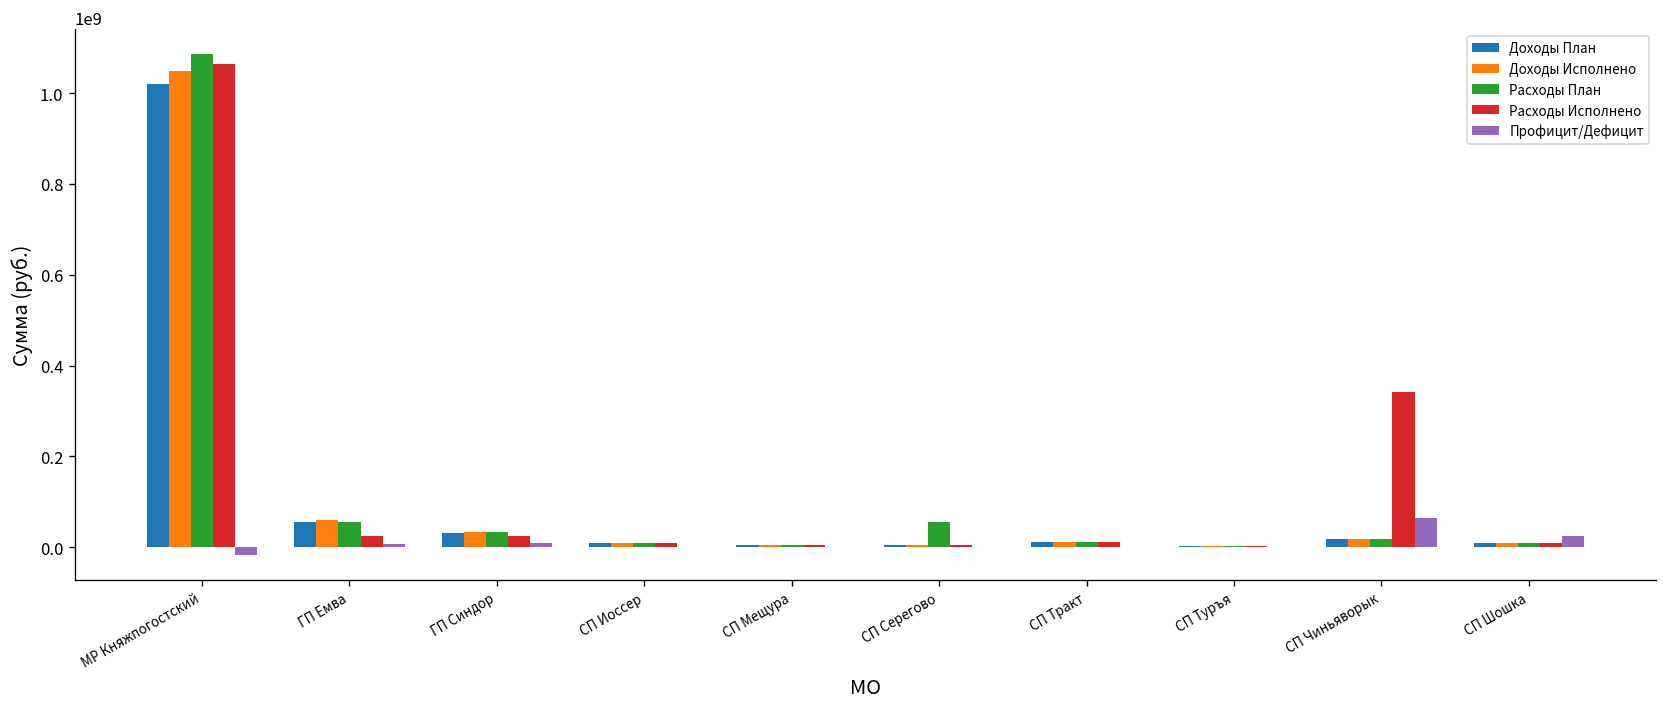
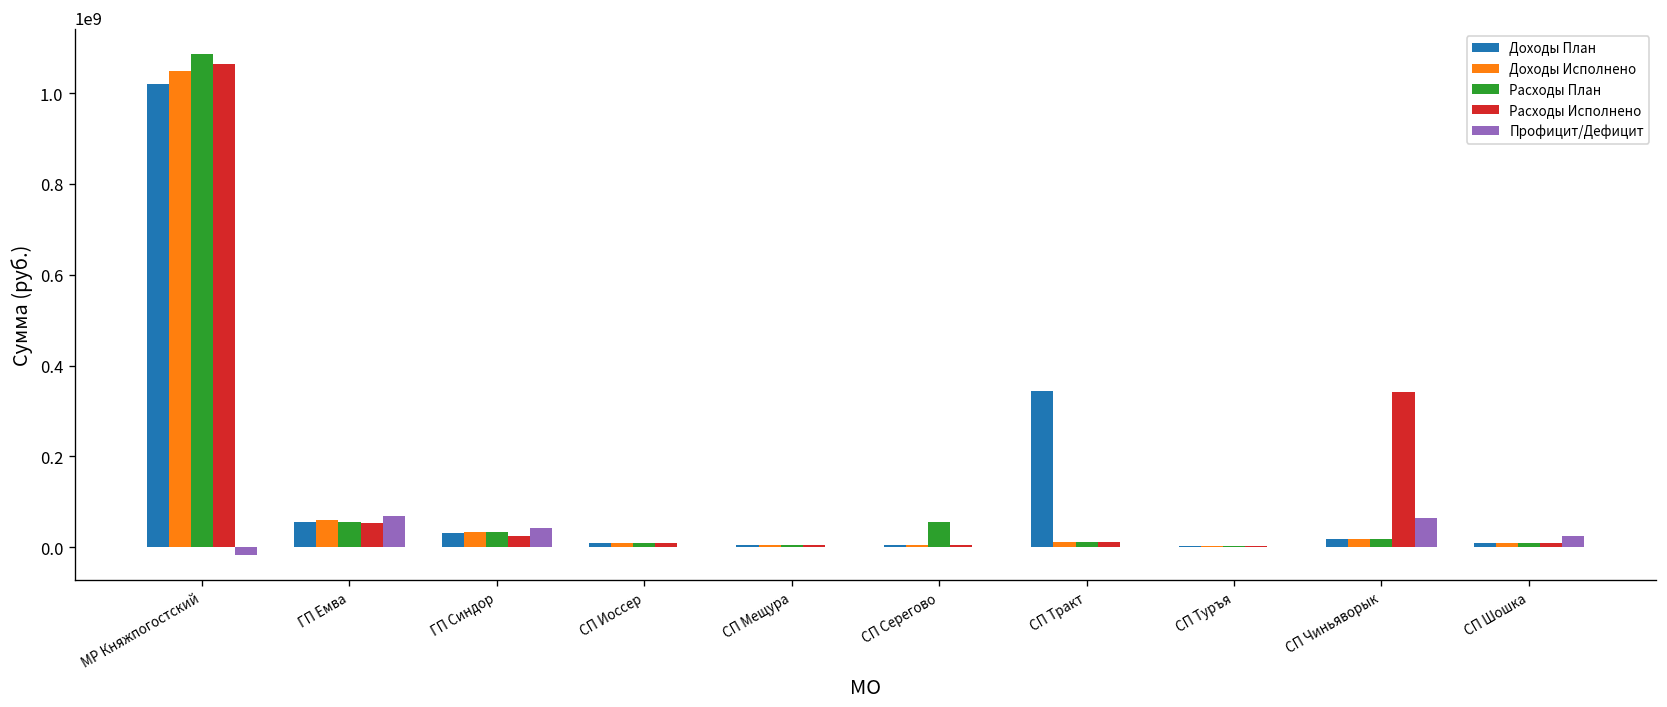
  {
    "Доходы План": {
      "МР Княжпогостский": 1020000000,
      "ГП Емва": 60000000,
      "ГП Синдор": 30000000,
      "СП Иоссер": 10000000,
-     "СП Тракт": 10000000,
+     "СП Тракт": 340000000,
      "СП Чиньяворык": 20000000,
      "СП Шошка": 10000000
    },
    "Доходы Исполнено": {
      "МР Княжпогостский": 1050000000,
      "ГП Емва": 60000000,
      "ГП Синдор": 30000000,
      "СП Иоссер": 10000000,
      "СП Тракт": 10000000,
      "СП Чиньяворык": 20000000,
      "СП Шошка": 10000000
    },
    "Расходы План": {
      "МР Княжпогостский": 1090000000,
      "ГП Емва": 60000000,
      "ГП Синдор": 30000000,
      "СП Иоссер": 10000000,
      "СП Серегово": 60000000,
      "СП Тракт": 10000000,
      "СП Чиньяворык": 20000000,
      "СП Шошка": 10000000
    },
    "Расходы Исполнено": {
      "МР Княжпогостский": 1060000000,
-     "ГП Емва": 20000000,
+     "ГП Емва": 50000000,
      "ГП Синдор": 30000000,
      "СП Иоссер": 10000000,
      "СП Тракт": 10000000,
      "СП Чиньяворык": 340000000,
      "СП Шошка": 10000000
    },
    "Профицит/Дефицит": {
      "МР Княжпогостский": -20000000,
-     "ГП Емва": 10000000,
-     "ГП Синдор": 10000000,
+     "ГП Емва": 70000000,
+     "ГП Синдор": 40000000,
      "СП Чиньяворык": 70000000,
      "СП Шошка": 30000000
    }
  }
